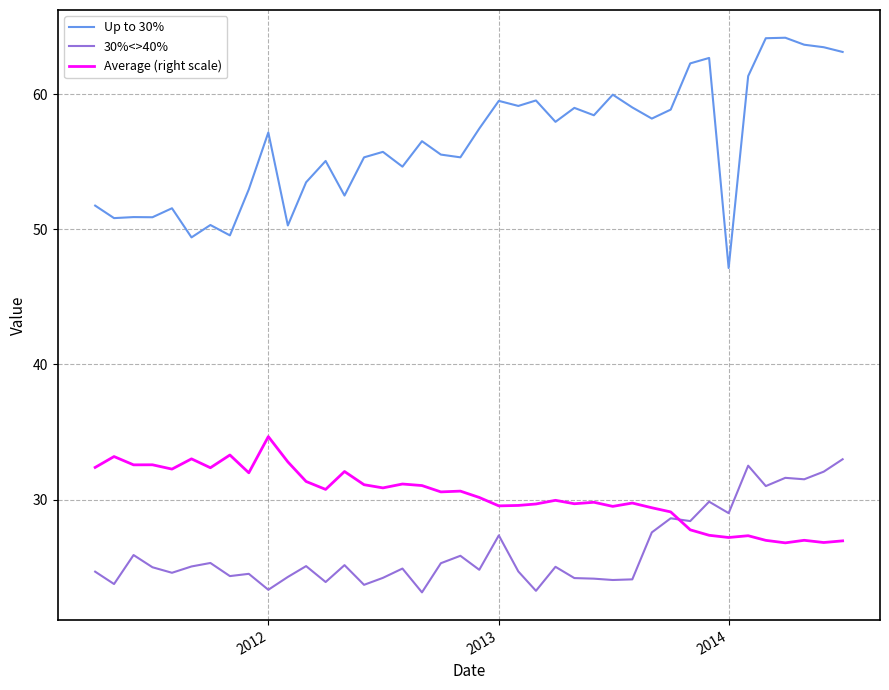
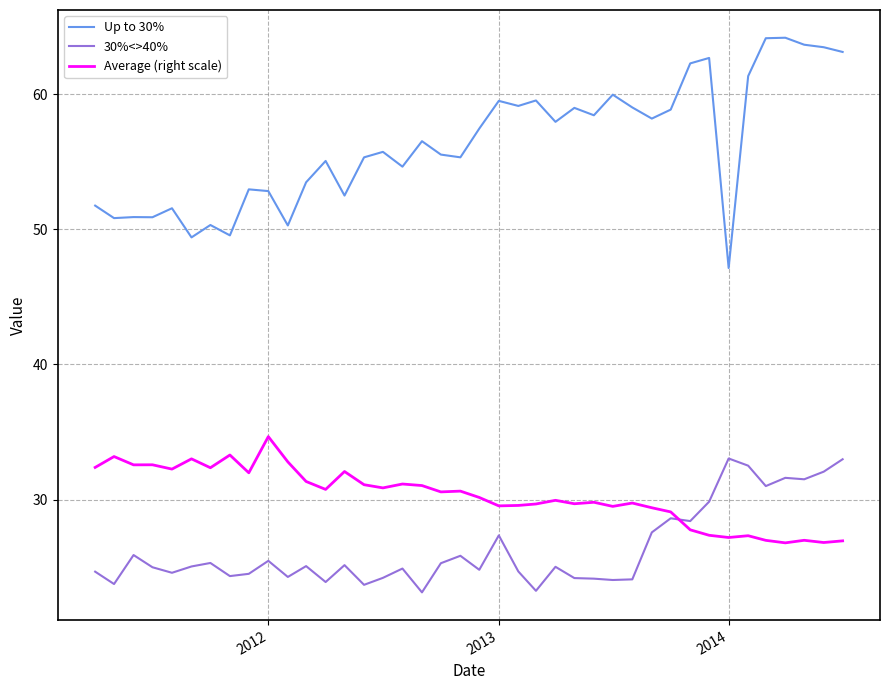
  {
    "Up to 30%": {
-     "2012": 57.2,
+     "2012": 52.8,
      "2013": 59.5,
      "2014": 47.1
    },
    "30%<>40%": {
-     "2012": 23.3,
+     "2012": 25.5,
      "2013": 27.4,
-     "2014": 29.0
+     "2014": 33.0
    },
    "Average (right scale)": {
      "2012": 34.7,
      "2013": 29.5,
      "2014": 27.2
    }
  }
